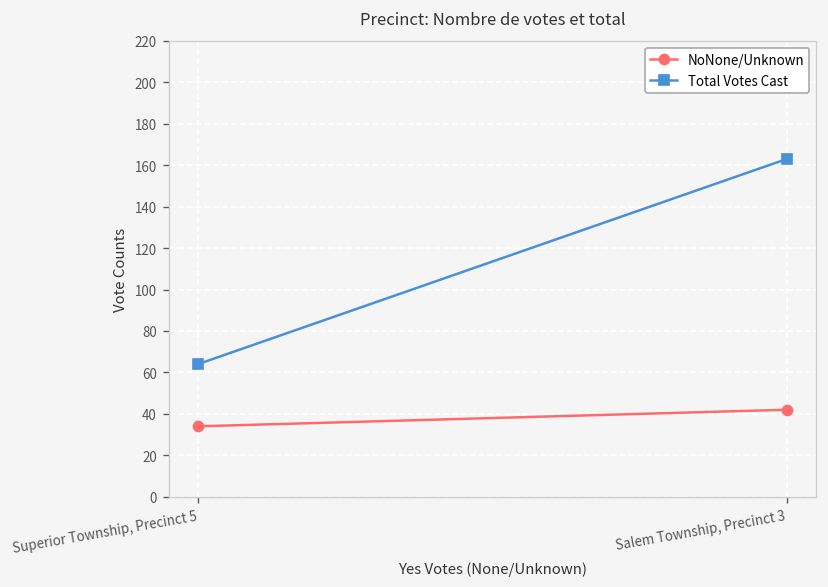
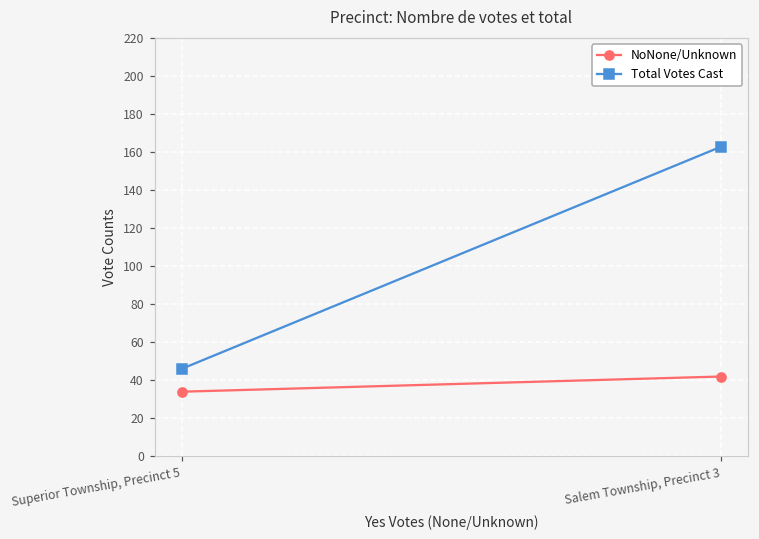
  {
    "NoNone/Unknown": {
      "Superior Township, Precinct 5": 34,
      "Salem Township, Precinct 3": 42
    },
    "Total Votes Cast": {
-     "Superior Township, Precinct 5": 64,
+     "Superior Township, Precinct 5": 46,
      "Salem Township, Precinct 3": 163
    }
  }
